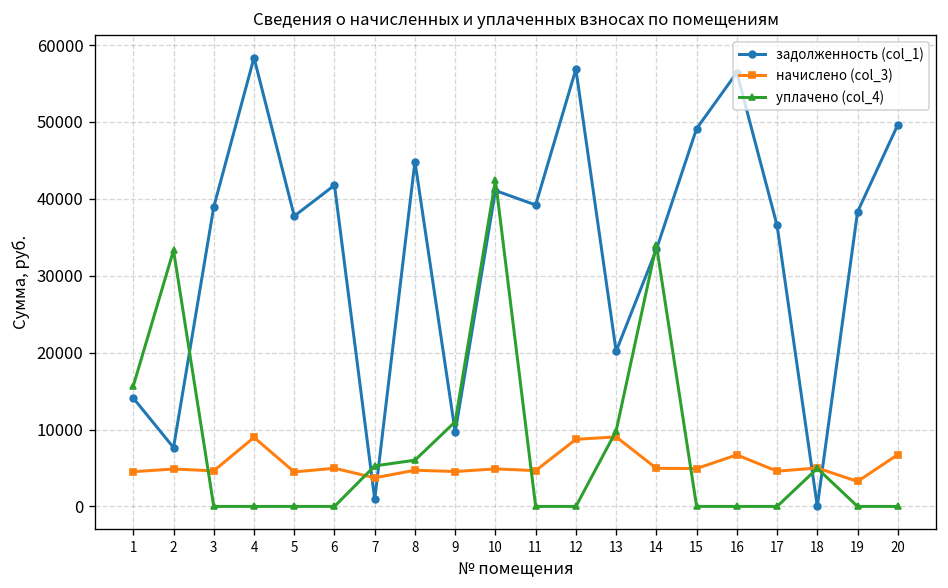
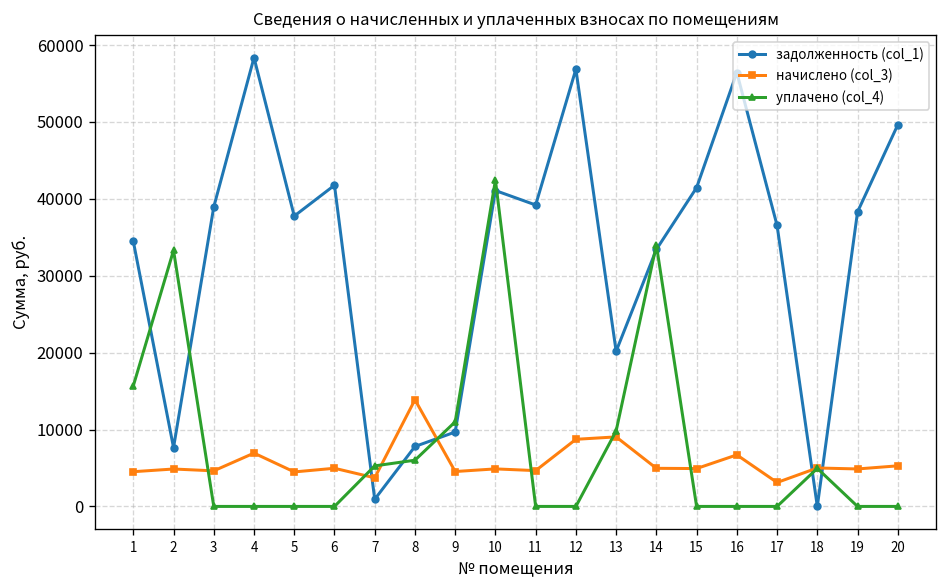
  {
    "задолженность (col_1)": {
-     "1": 14000,
+     "1": 34000,
      "2": 8000,
      "3": 39000,
      "4": 58000,
      "5": 38000,
      "6": 42000,
      "7": 1000,
-     "8": 45000,
+     "8": 8000,
      "9": 10000,
      "10": 41000,
      "11": 39000,
      "12": 57000,
      "13": 20000,
      "14": 33000,
-     "15": 49000,
+     "15": 41000,
      "17": 37000,
      "18": 0,
      "19": 38000,
      "20": 50000
    },
    "начислено (col_3)": {
      "1": 5000,
      "2": 5000,
      "3": 5000,
-     "4": 9000,
+     "4": 7000,
      "5": 4000,
      "6": 5000,
      "7": 4000,
-     "8": 5000,
+     "8": 14000,
      "9": 5000,
      "10": 5000,
      "11": 5000,
      "12": 9000,
      "13": 9000,
      "14": 5000,
      "15": 5000,
      "16": 7000,
-     "17": 5000,
-     "19": 3000,
-     "20": 7000
+     "17": 3000,
+     "19": 5000,
+     "20": 5000
    },
    "уплачено (col_4)": {
      "1": 16000,
      "2": 33000,
      "3": 0,
      "4": 0,
      "5": 0,
      "6": 0,
      "7": 5000,
      "8": 6000,
      "9": 11000,
      "10": 42000,
      "11": 0,
      "12": 0,
      "13": 10000,
      "14": 34000,
      "15": 0,
      "16": 0,
      "17": 0,
      "19": 0,
      "20": 0
    }
  }
